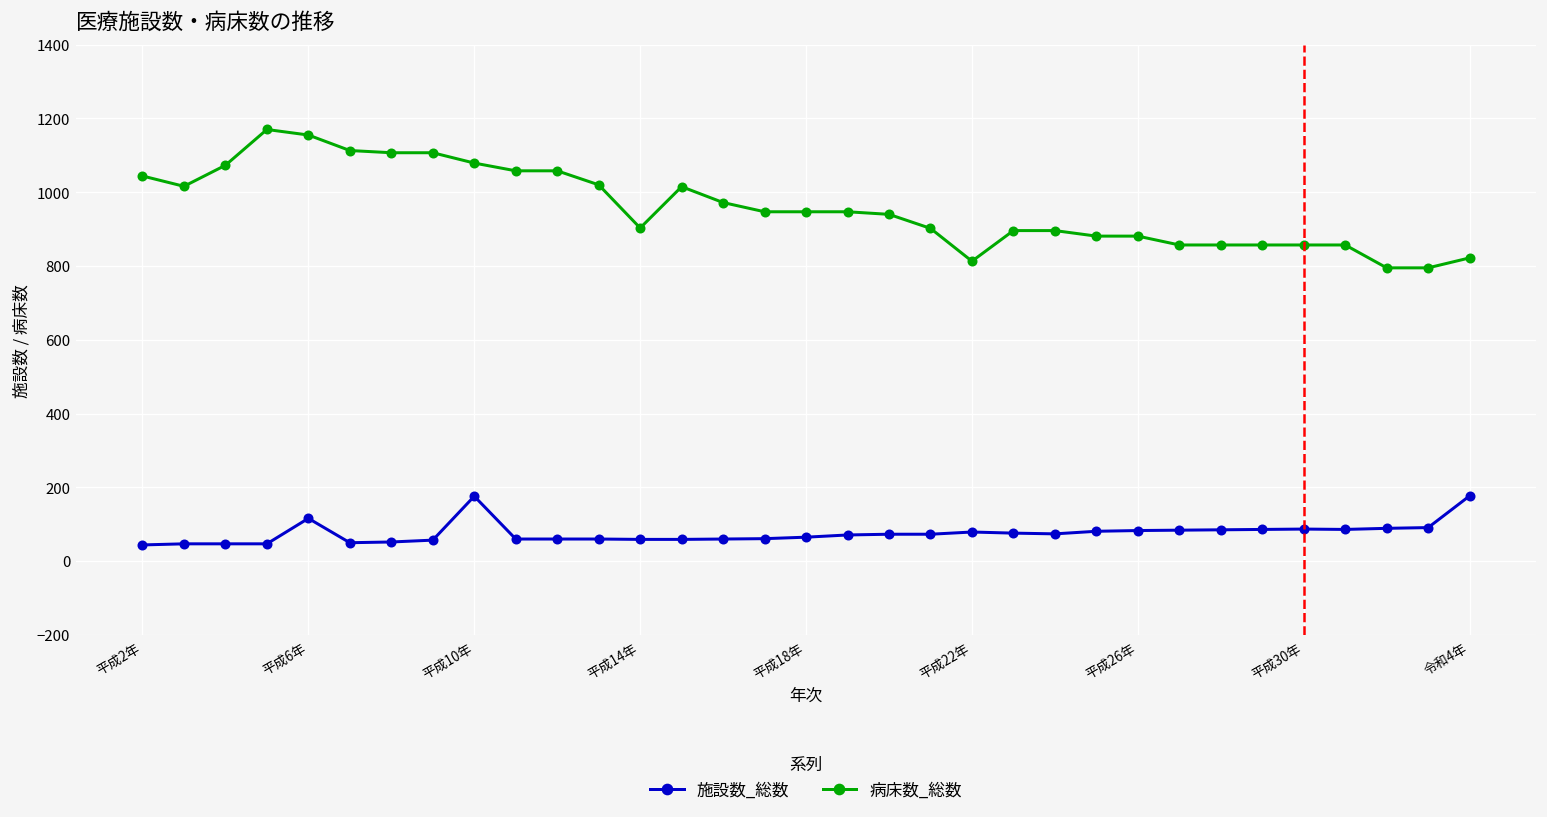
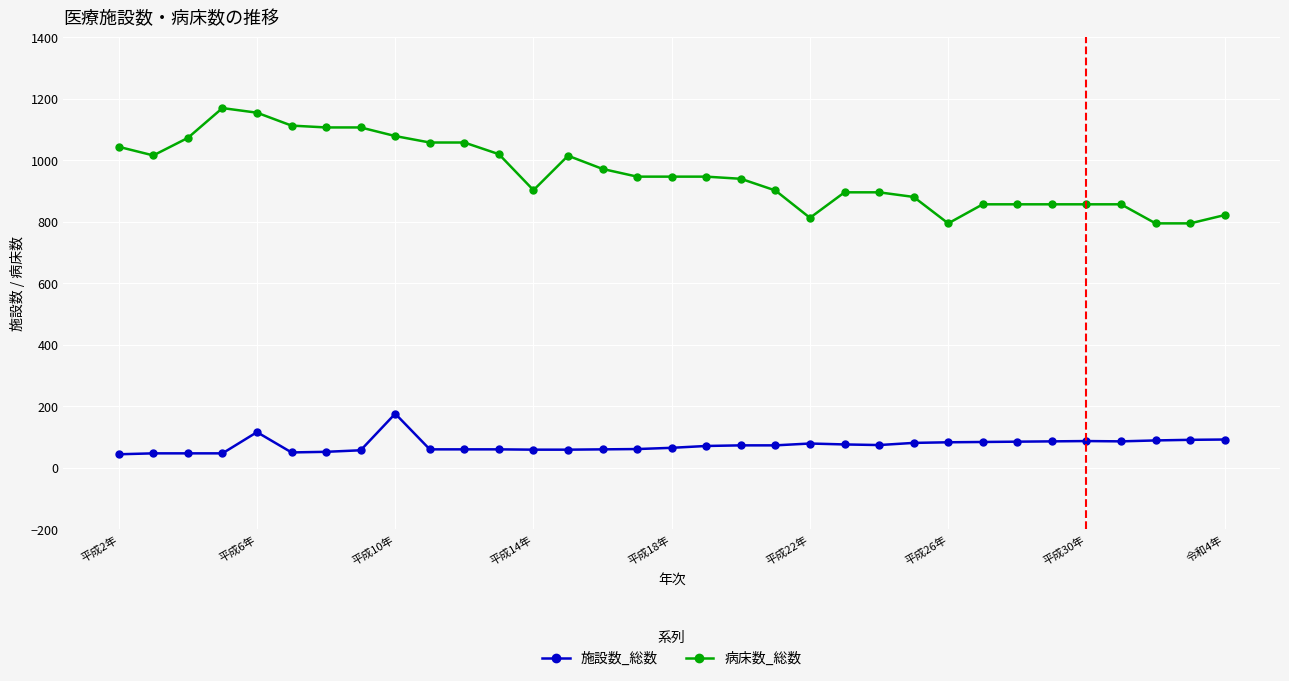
  {
    "施設数_総数": {
      "平成2年": 40,
      "平成6年": 120,
      "平成10年": 180,
      "平成14年": 60,
      "平成18年": 70,
      "平成22年": 80,
      "平成26年": 80,
      "平成30年": 90,
-     "令和4年": 180
+     "令和4年": 90
    },
    "病床数_総数": {
      "平成2年": 1040,
      "平成6年": 1160,
      "平成10年": 1080,
      "平成14年": 900,
      "平成18年": 950,
      "平成22年": 810,
-     "平成26年": 880,
+     "平成26年": 800,
      "平成30年": 860,
      "令和4年": 820
    }
  }
